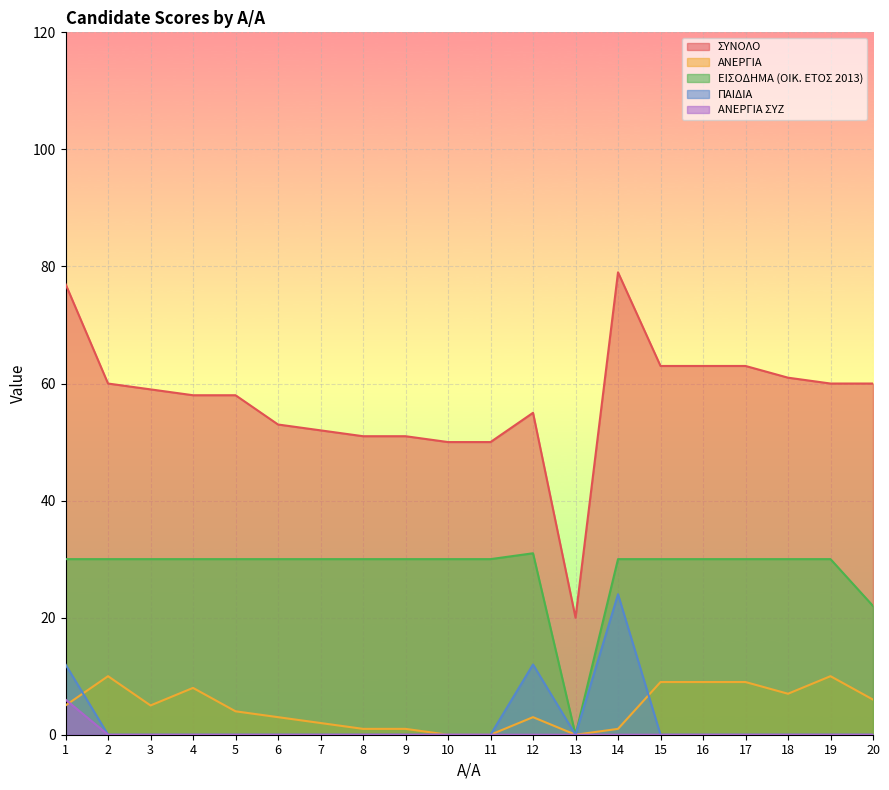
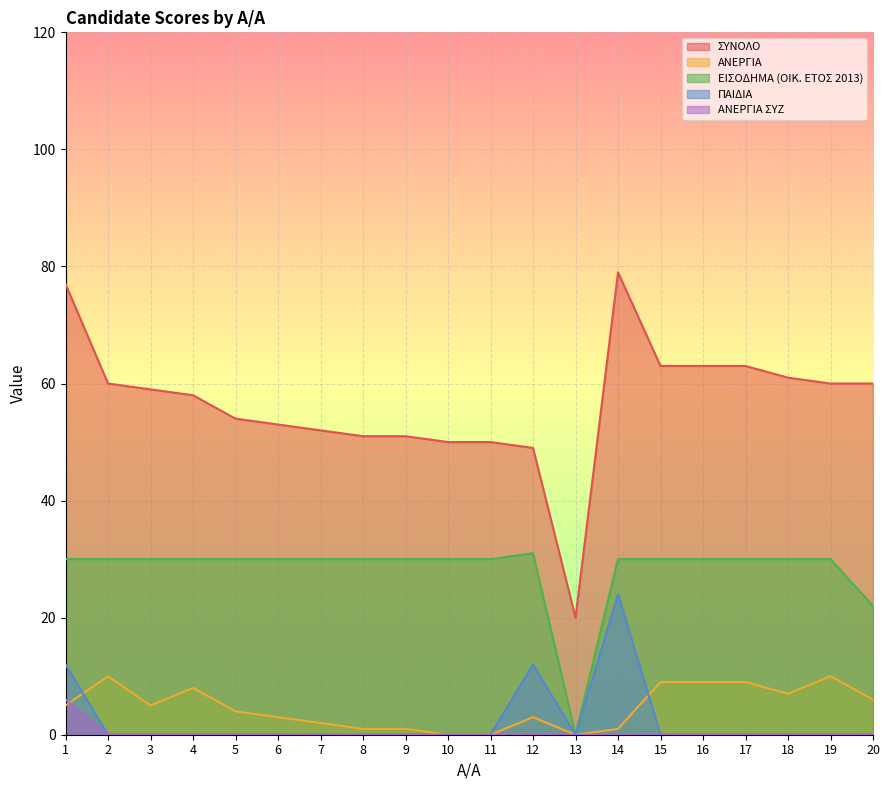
  {
    "ΣΥΝΟΛΟ": {
      "1": 77,
      "2": 60,
      "3": 59,
      "4": 58,
-     "5": 58,
+     "5": 54,
      "6": 53,
      "7": 52,
      "8": 51,
      "9": 51,
      "10": 50,
      "11": 50,
-     "12": 55,
+     "12": 49,
      "13": 20,
      "14": 79,
      "15": 63,
      "16": 63,
      "17": 63,
      "18": 61,
      "19": 60,
      "20": 60
    },
    "ΑΝΕΡΓΙΑ": {
      "1": 5,
      "2": 10,
      "3": 5,
      "4": 8,
      "5": 4,
      "6": 3,
      "7": 2,
      "8": 1,
      "9": 1,
      "12": 3,
      "14": 1,
      "15": 9,
      "16": 9,
      "17": 9,
      "18": 7,
      "19": 10,
      "20": 6
    },
    "ΕΙΣΟΔΗΜΑ (OIK. ΕΤΟΣ 2013)": {
      "1": 30,
      "2": 30,
      "3": 30,
      "4": 30,
      "5": 30,
      "6": 30,
      "7": 30,
      "8": 30,
      "9": 30,
      "10": 30,
      "11": 30,
      "12": 31,
      "14": 30,
      "15": 30,
      "16": 30,
      "17": 30,
      "18": 30,
      "19": 30,
      "20": 22
    },
    "ΠΑΙΔΙΑ": {
      "1": 12,
      "12": 12,
      "14": 24
    },
    "ΑΝΕΡΓΙΑ ΣΥΖ": {
      "1": 6,
      "12": 0,
      "14": 0
    }
  }
